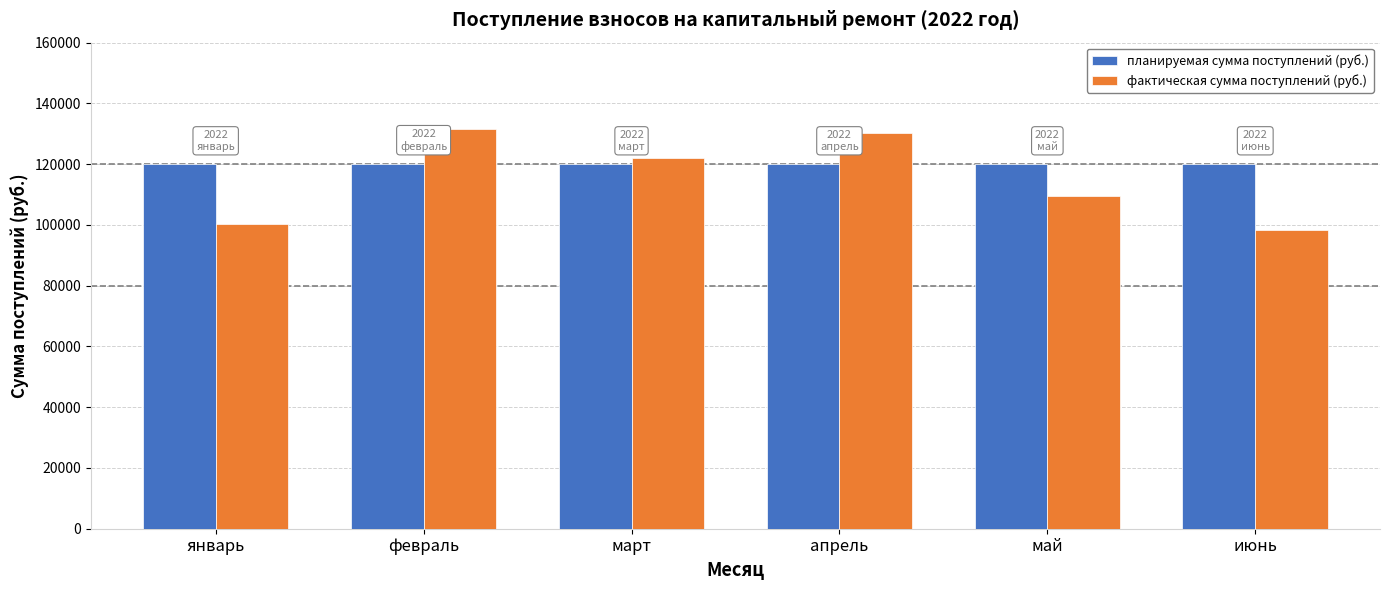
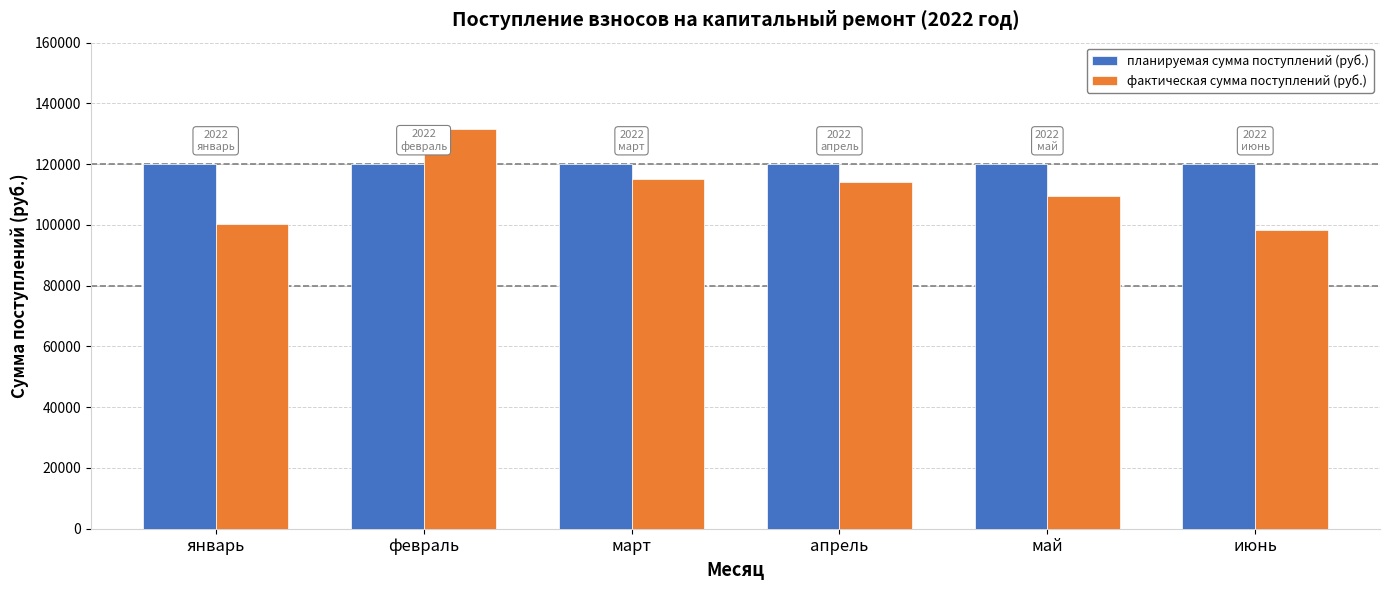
  {
    "планируемая сумма поступлений (руб.)": {
      "февраль": 120000,
      "март": 120000,
      "май": 120000,
      "июнь": 120000
    },
    "фактическая сумма поступлений (руб.)": {
      "январь": 100000,
-     "март": 122000,
-     "апрель": 130000,
+     "март": 115000,
+     "апрель": 114000,
      "май": 109000,
      "июнь": 98000
    }
  }
